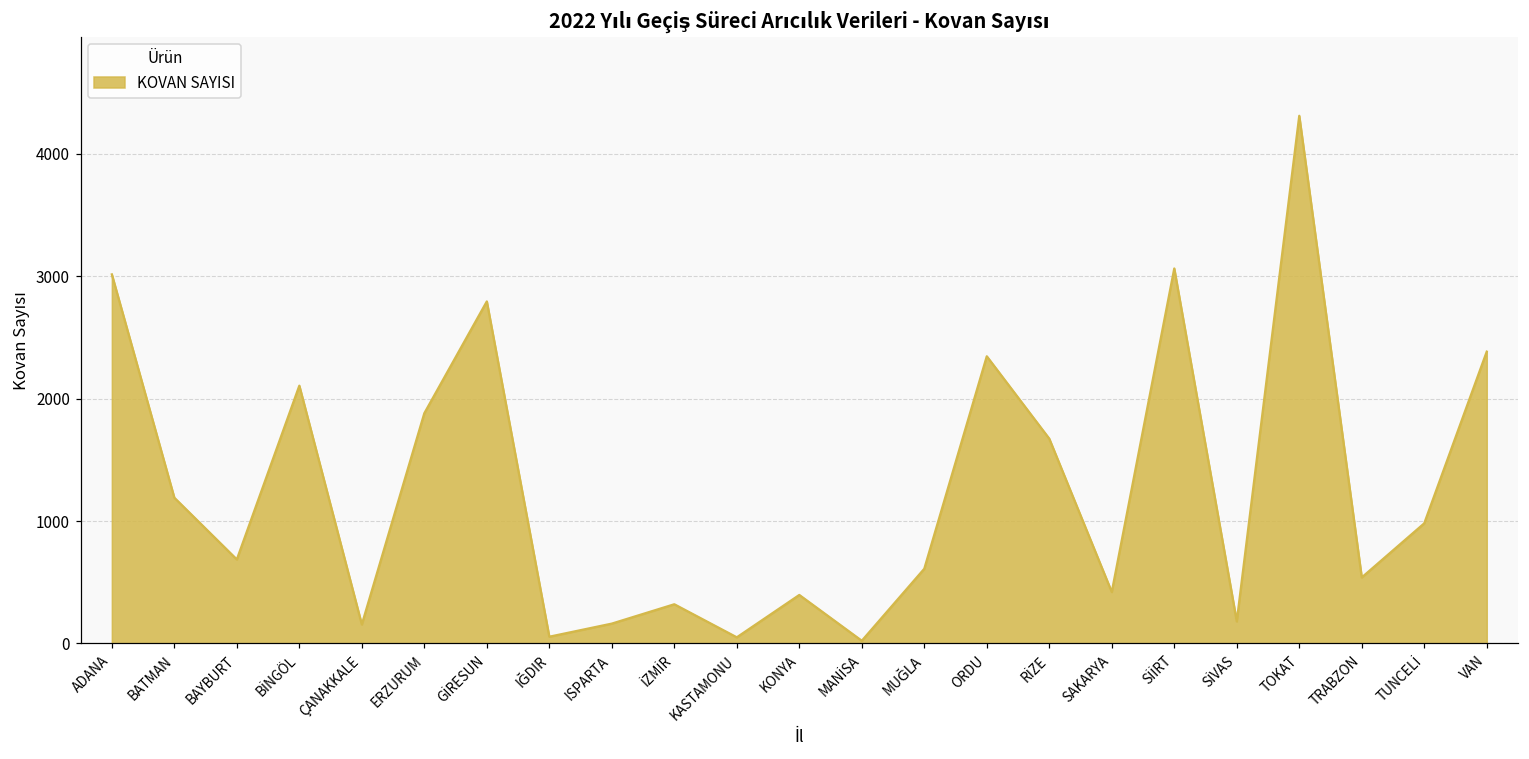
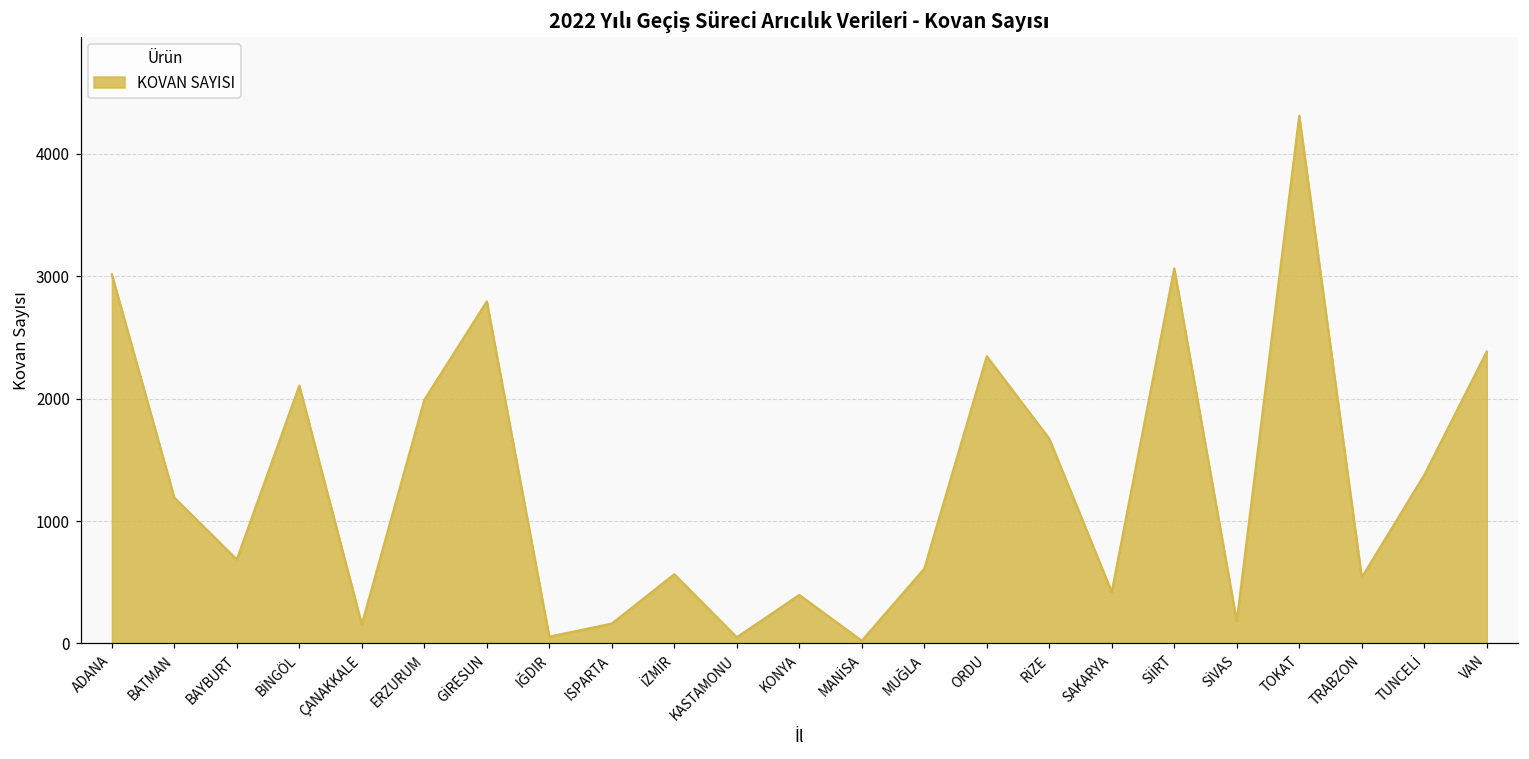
  {
    "ADANA": 3010,
    "BATMAN": 1190,
    "BAYBURT": 690,
    "BİNGÖL": 2110,
    "ÇANAKKALE": 160,
-   "ERZURUM": 1880,
+   "ERZURUM": 1990,
    "GİRESUN": 2790,
    "IĞDIR": 60,
    "ISPARTA": 160,
-   "İZMİR": 320,
+   "İZMİR": 570,
    "KASTAMONU": 50,
    "KONYA": 400,
    "MANİSA": 20,
    "MUĞLA": 610,
    "ORDU": 2350,
    "RİZE": 1670,
    "SAKARYA": 420,
    "SİİRT": 3060,
    "SİVAS": 180,
    "TOKAT": 4310,
    "TRABZON": 540,
-   "TUNCELİ": 980,
+   "TUNCELİ": 1380,
    "VAN": 2380
  }
